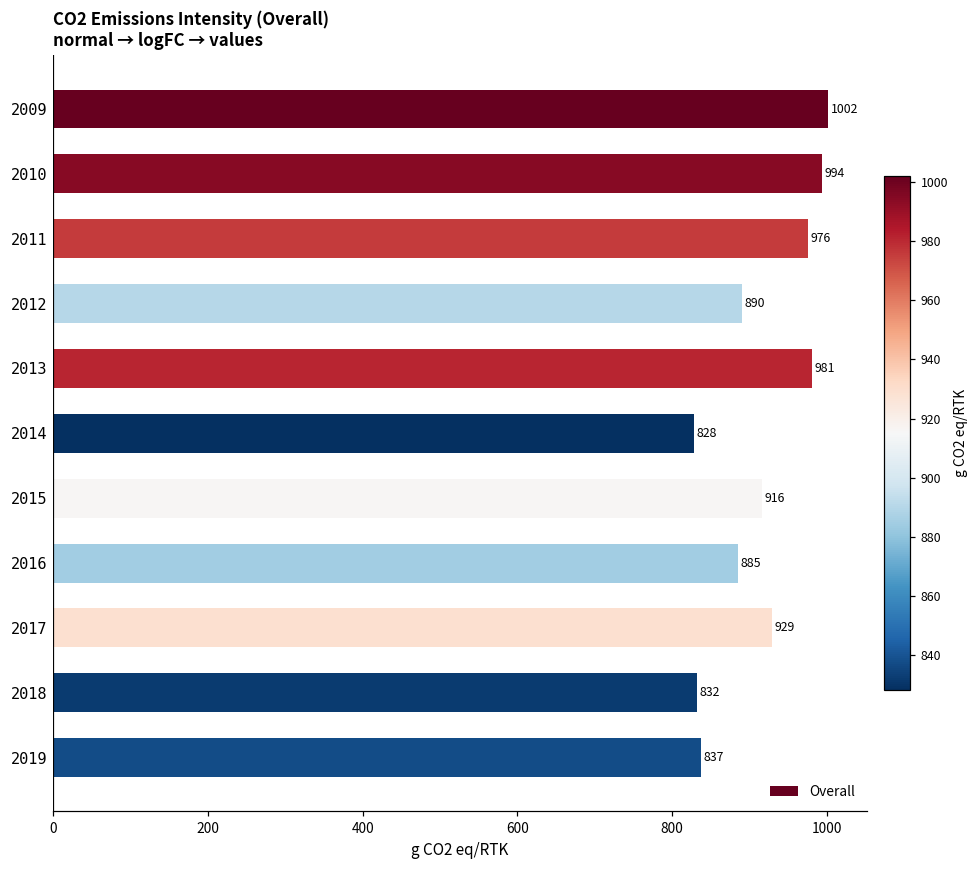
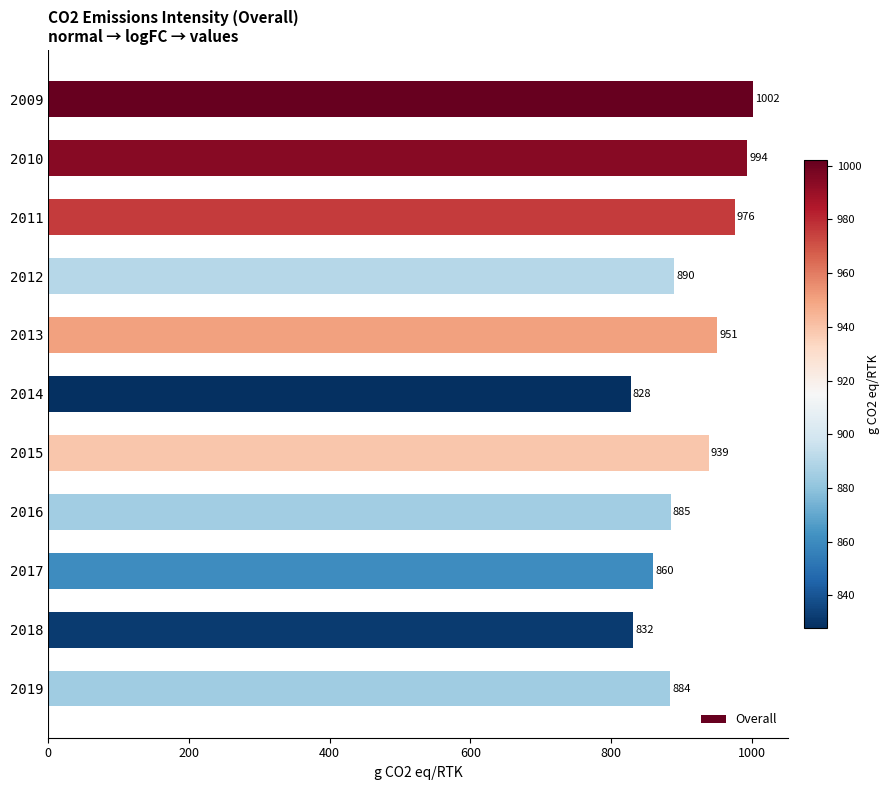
  {
    "2009": 1002,
    "2010": 994,
    "2011": 976,
    "2012": 890,
-   "2013": 981,
+   "2013": 951,
    "2014": 828,
-   "2015": 916,
+   "2015": 939,
    "2016": 885,
-   "2017": 929,
+   "2017": 860,
    "2018": 832,
-   "2019": 837
+   "2019": 884
  }
